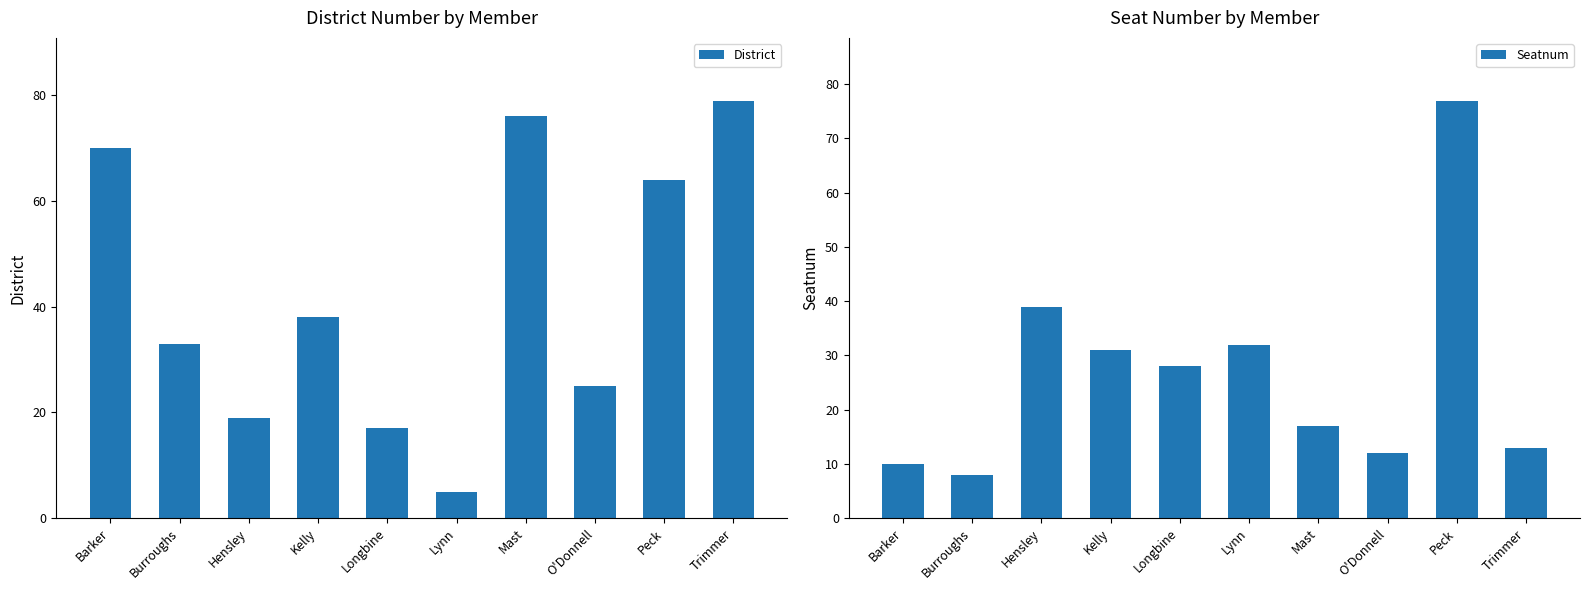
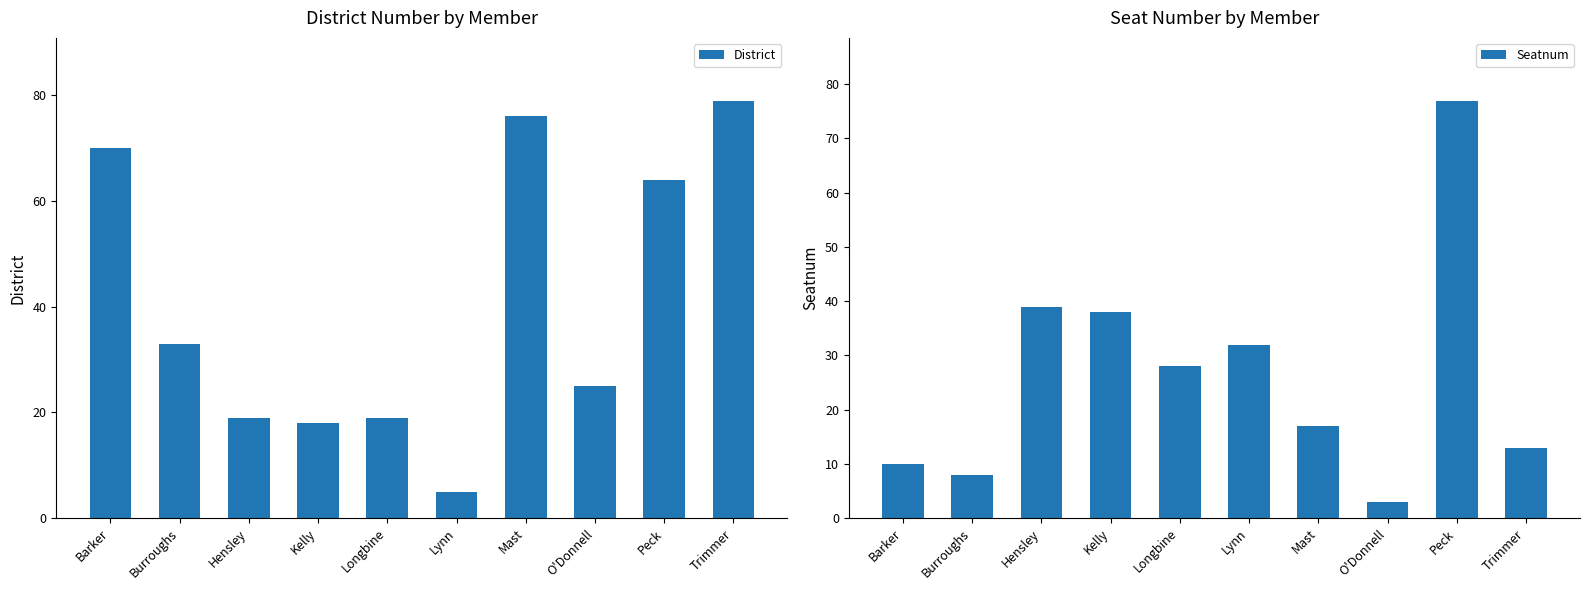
  {
    "District Number by Member": {
      "Barker": 70,
      "Burroughs": 33,
      "Hensley": 19,
-     "Kelly": 38,
-     "Longbine": 17,
+     "Kelly": 18,
+     "Longbine": 19,
      "Lynn": 5,
      "Mast": 76,
      "O'Donnell": 25,
      "Peck": 64,
      "Trimmer": 79
    },
    "Seat Number by Member": {
      "Barker": 10,
      "Burroughs": 8,
      "Hensley": 39,
-     "Kelly": 31,
+     "Kelly": 38,
      "Longbine": 28,
      "Lynn": 32,
      "Mast": 17,
-     "O'Donnell": 12,
+     "O'Donnell": 3,
      "Peck": 77,
      "Trimmer": 13
    }
  }
